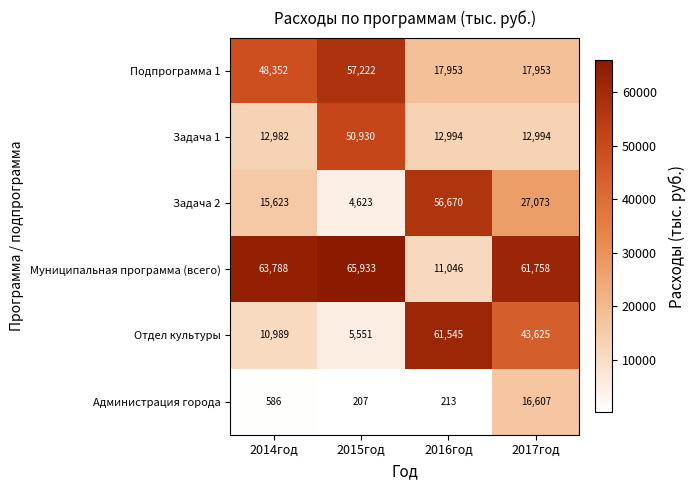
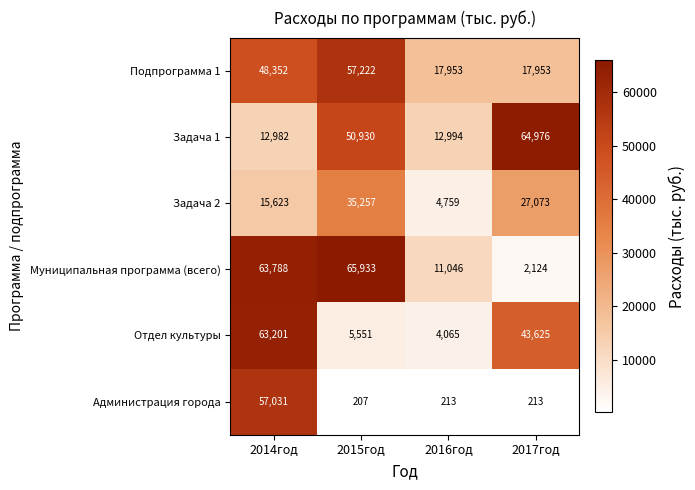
  {
    "Подпрограмма 1": {
      "2014год": "48,352",
      "2015год": "57,222",
      "2016год": "17,953",
      "2017год": "17,953"
    },
    "Задача 1": {
      "2014год": "12,982",
      "2015год": "50,930",
      "2016год": "12,994",
-     "2017год": "12,994"
+     "2017год": "64,976"
    },
    "Задача 2": {
      "2014год": "15,623",
-     "2015год": "4,623",
-     "2016год": "56,670",
+     "2015год": "35,257",
+     "2016год": "4,759",
      "2017год": "27,073"
    },
    "Муниципальная программа (всего)": {
      "2014год": "63,788",
      "2015год": "65,933",
      "2016год": "11,046",
-     "2017год": "61,758"
+     "2017год": "2,124"
    },
    "Отдел культуры": {
-     "2014год": "10,989",
+     "2014год": "63,201",
      "2015год": "5,551",
-     "2016год": "61,545",
+     "2016год": "4,065",
      "2017год": "43,625"
    },
    "Администрация города": {
-     "2014год": "586",
+     "2014год": "57,031",
      "2015год": "207",
      "2016год": "213",
-     "2017год": "16,607"
+     "2017год": "213"
    }
  }
